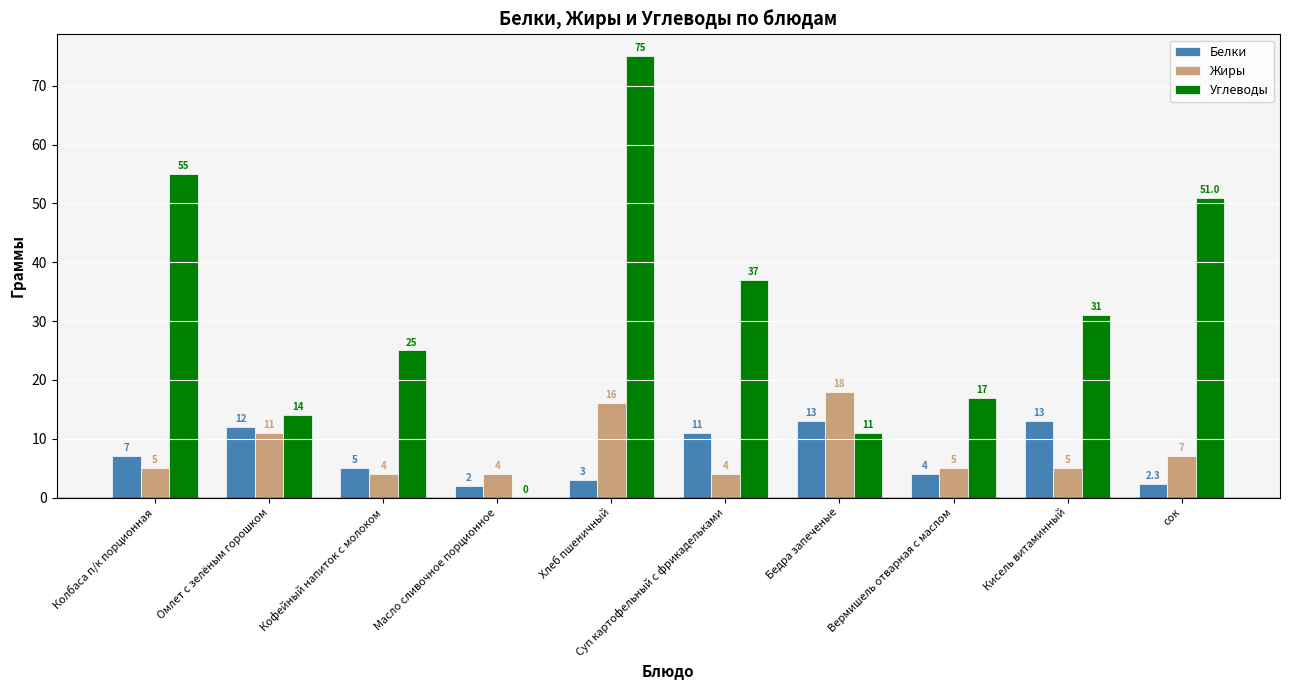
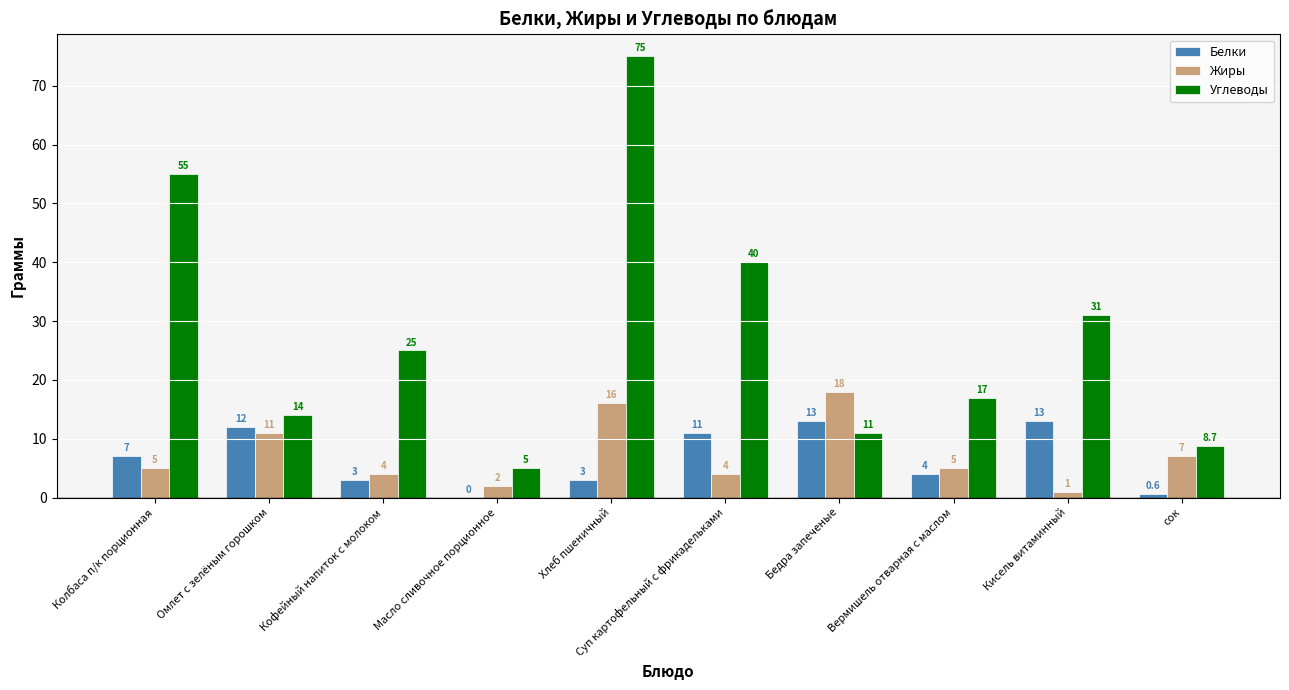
  {
    "Белки": {
      "Колбаса п/к порционная": 7,
      "Омлет с зелёным горошком": 12,
-     "Кофейный напиток с молоком": 5,
-     "Масло сливочное порционное": 2,
+     "Кофейный напиток с молоком": 3,
+     "Масло сливочное порционное": 0,
      "Хлеб пшеничный": 3,
      "Суп картофельный с фрикадельками": 11,
      "Бедра запеченые": 13,
      "Вермишель отварная с маслом": 4,
      "Кисель витаминный": 13,
-     "сок": 2.3
+     "сок": 0.6
    },
    "Жиры": {
      "Колбаса п/к порционная": 5,
      "Омлет с зелёным горошком": 11,
      "Кофейный напиток с молоком": 4,
-     "Масло сливочное порционное": 4,
+     "Масло сливочное порционное": 2,
      "Хлеб пшеничный": 16,
      "Суп картофельный с фрикадельками": 4,
      "Бедра запеченые": 18,
      "Вермишель отварная с маслом": 5,
-     "Кисель витаминный": 5,
+     "Кисель витаминный": 1,
      "сок": 7
    },
    "Углеводы": {
      "Колбаса п/к порционная": 55,
      "Омлет с зелёным горошком": 14,
      "Кофейный напиток с молоком": 25,
-     "Масло сливочное порционное": 0,
+     "Масло сливочное порционное": 5,
      "Хлеб пшеничный": 75,
-     "Суп картофельный с фрикадельками": 37,
+     "Суп картофельный с фрикадельками": 40,
      "Бедра запеченые": 11,
      "Вермишель отварная с маслом": 17,
      "Кисель витаминный": 31,
-     "сок": 51.0
+     "сок": 8.7
    }
  }
